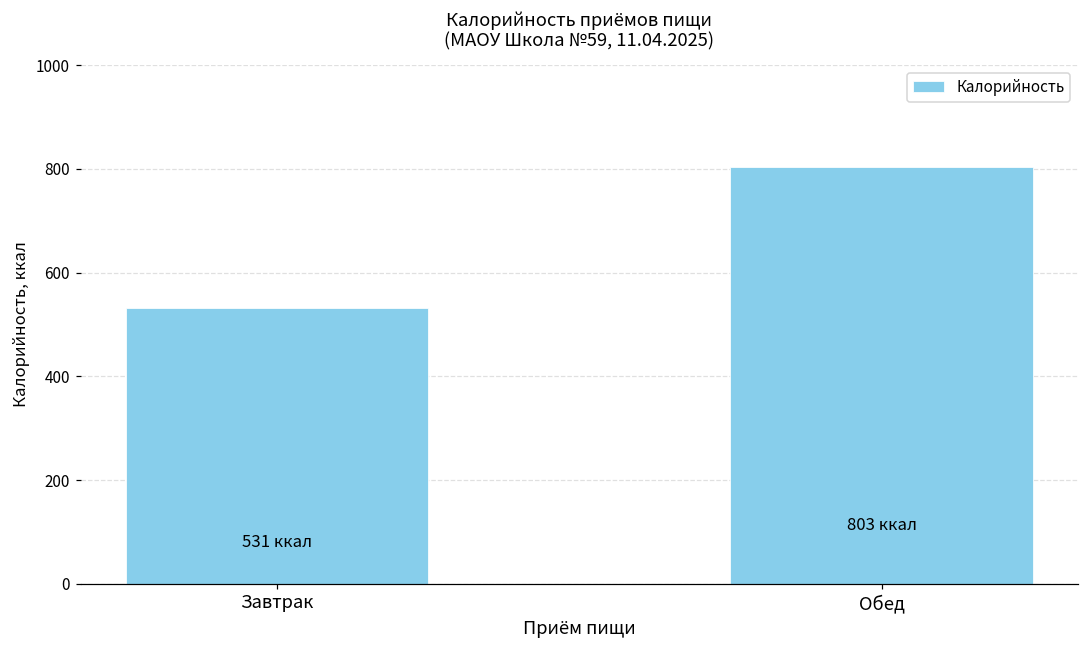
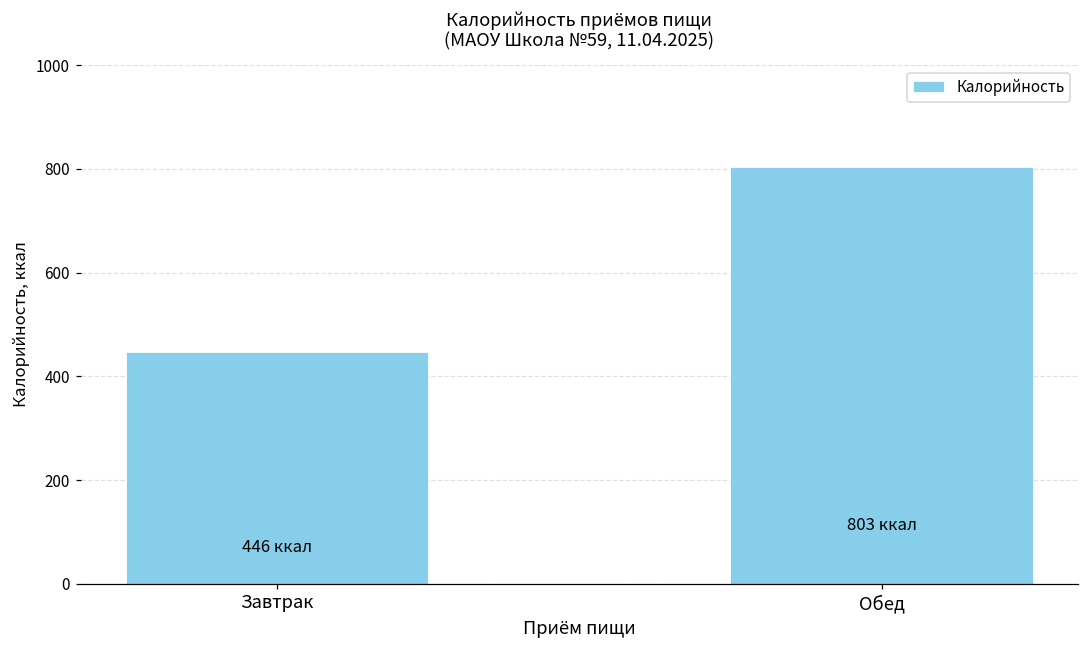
  {
-   "Завтрак": 531,
+   "Завтрак": 446,
    "Обед": 803
  }
